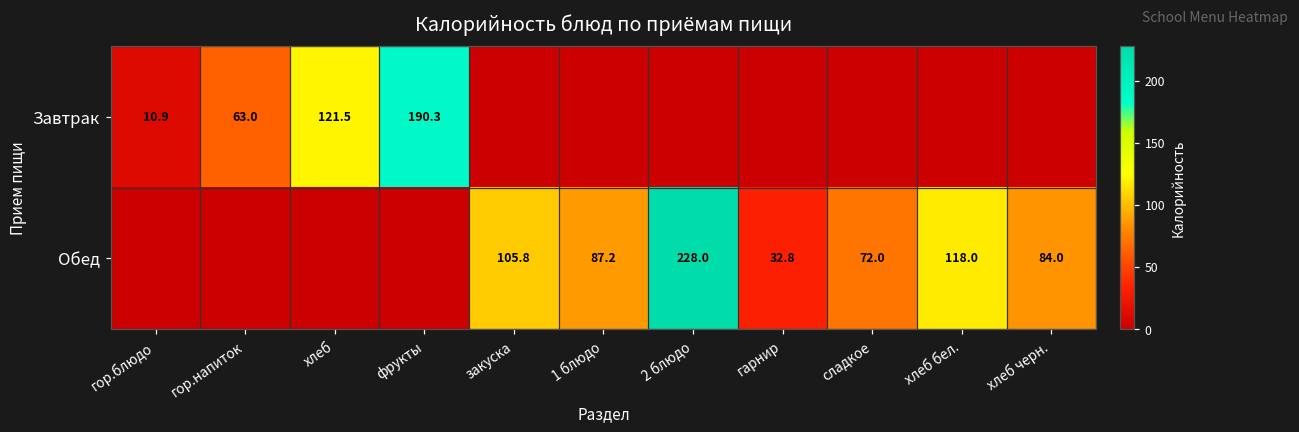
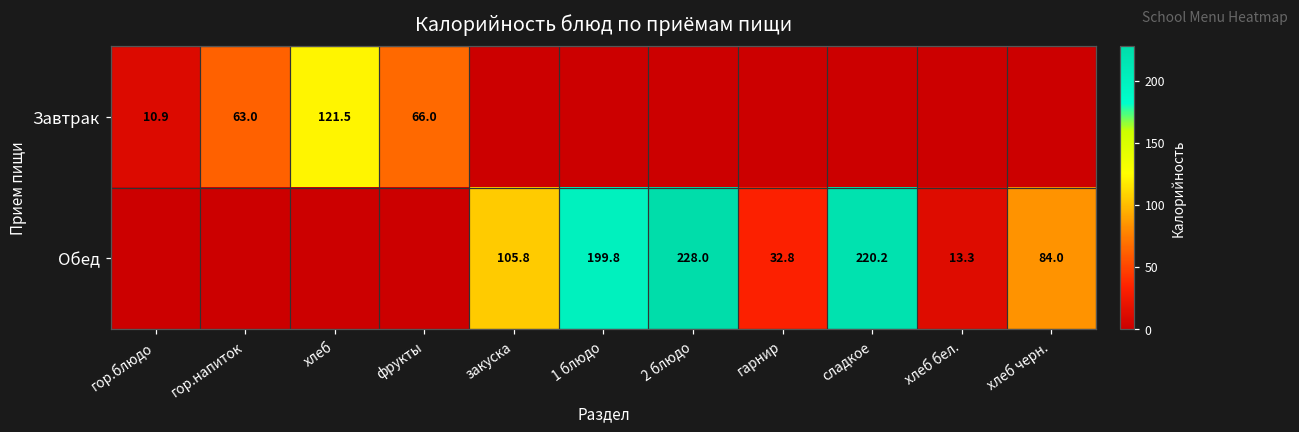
  {
    "Завтрак": {
      "гор.блюдо": 10.9,
      "гор.напиток": 63.0,
      "хлеб": 121.5,
-     "фрукты": 190.3
+     "фрукты": 66.0
    },
    "Обед": {
      "закуска": 105.8,
-     "1 блюдо": 87.2,
+     "1 блюдо": 199.8,
      "2 блюдо": 228.0,
      "гарнир": 32.8,
-     "сладкое": 72.0,
-     "хлеб бел.": 118.0,
+     "сладкое": 220.2,
+     "хлеб бел.": 13.3,
      "хлеб черн.": 84.0
    }
  }
